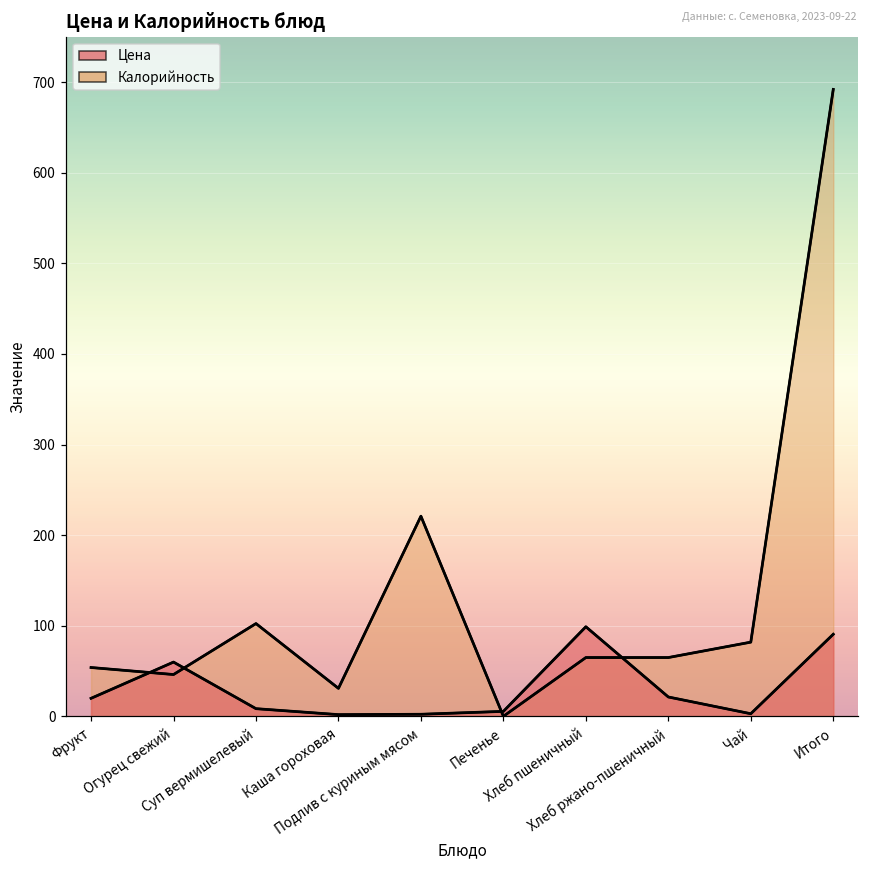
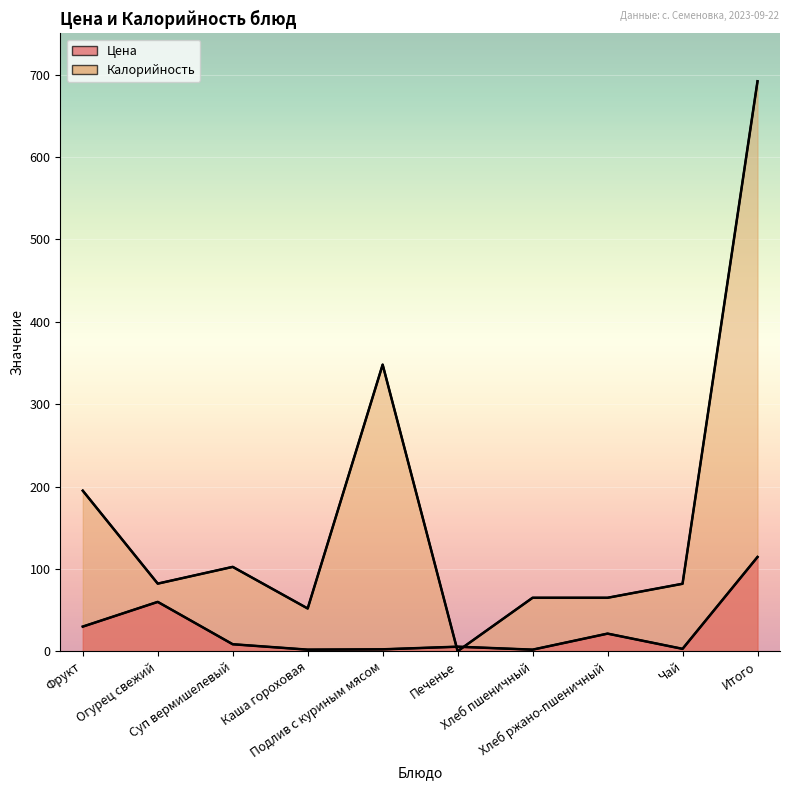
  {
    "Цена": {
-     "Фрукт": 20,
+     "Фрукт": 30,
      "Огурец свежий": 60,
      "Суп вермишелевый": 10,
      "Каша гороховая": 0,
      "Подлив с куриным мясом": 0,
      "Печенье": 10,
-     "Хлеб пшеничный": 100,
+     "Хлеб пшеничный": 0,
      "Хлеб ржано-пшеничный": 20,
      "Чай": 0,
-     "Итого": 90
+     "Итого": 110
    },
    "Калорийность": {
-     "Фрукт": 50,
-     "Огурец свежий": 50,
+     "Фрукт": 200,
+     "Огурец свежий": 80,
      "Суп вермишелевый": 100,
-     "Каша гороховая": 30,
-     "Подлив с куриным мясом": 220,
+     "Каша гороховая": 50,
+     "Подлив с куриным мясом": 350,
      "Печенье": 0,
      "Хлеб пшеничный": 70,
      "Хлеб ржано-пшеничный": 70,
      "Чай": 80,
      "Итого": 690
    }
  }
